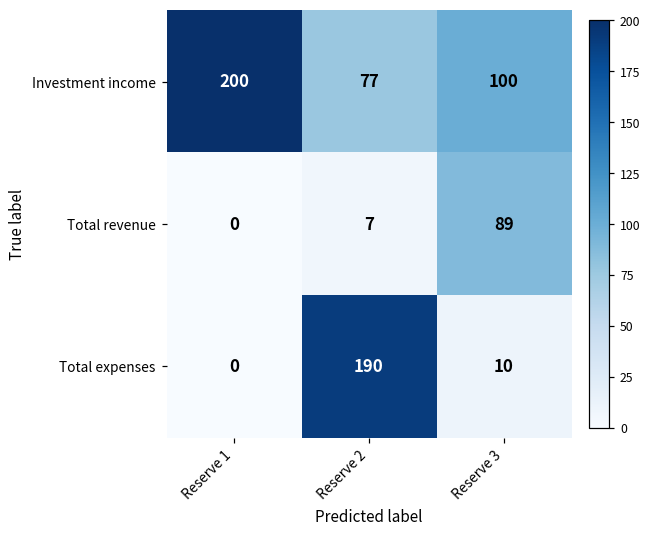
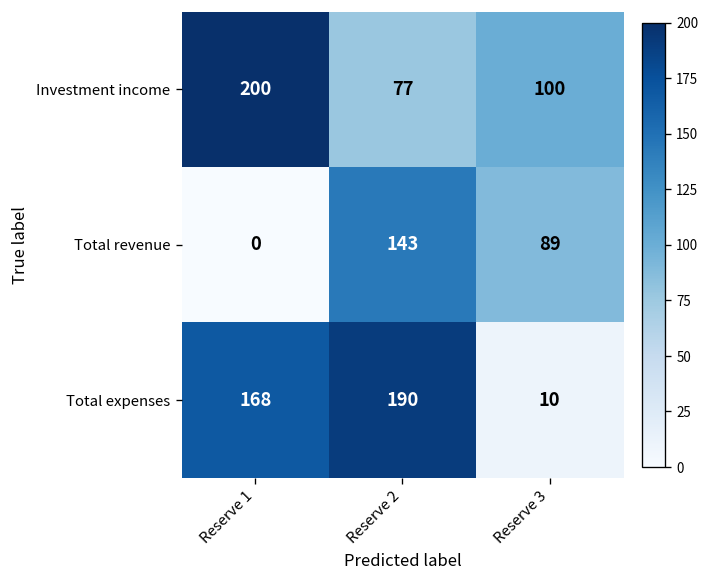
  {
    "Investment income": {
      "Reserve 1": 200,
      "Reserve 2": 77,
      "Reserve 3": 100
    },
    "Total revenue": {
      "Reserve 1": 0,
-     "Reserve 2": 7,
+     "Reserve 2": 143,
      "Reserve 3": 89
    },
    "Total expenses": {
-     "Reserve 1": 0,
+     "Reserve 1": 168,
      "Reserve 2": 190,
      "Reserve 3": 10
    }
  }
